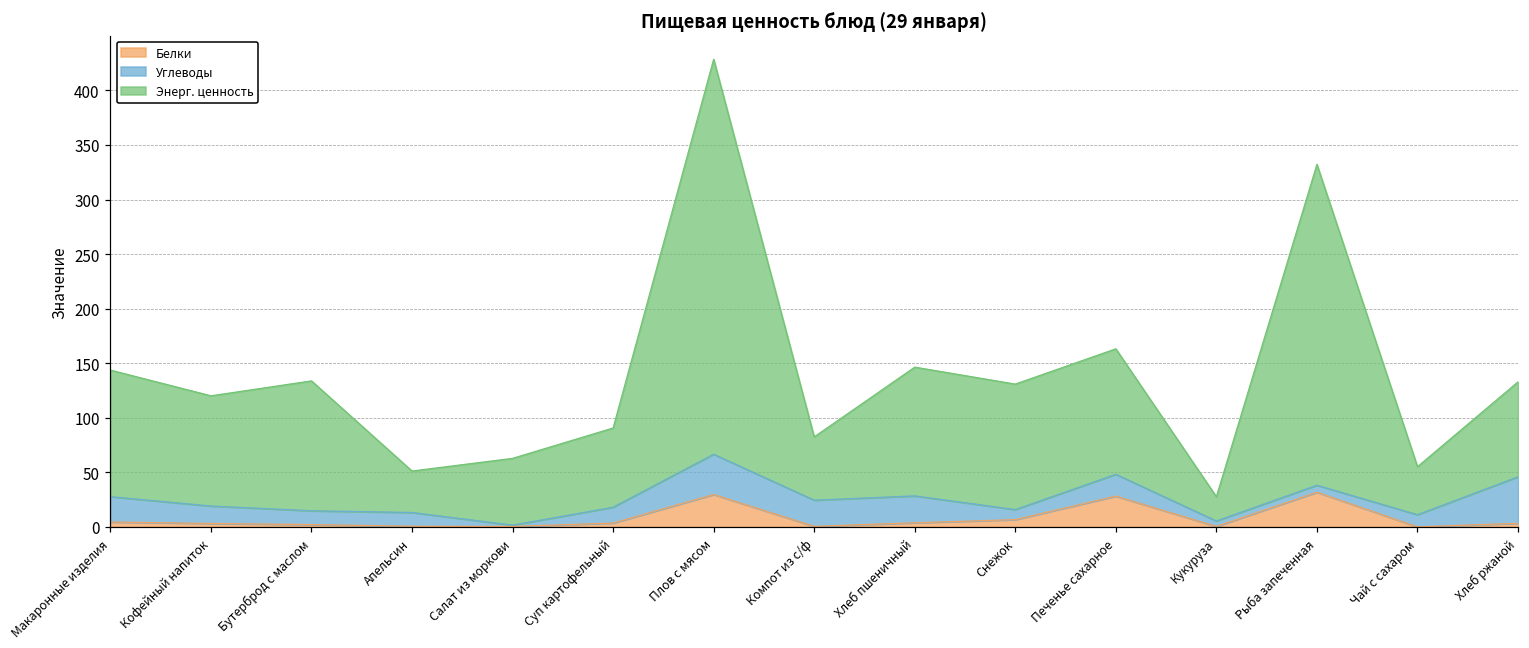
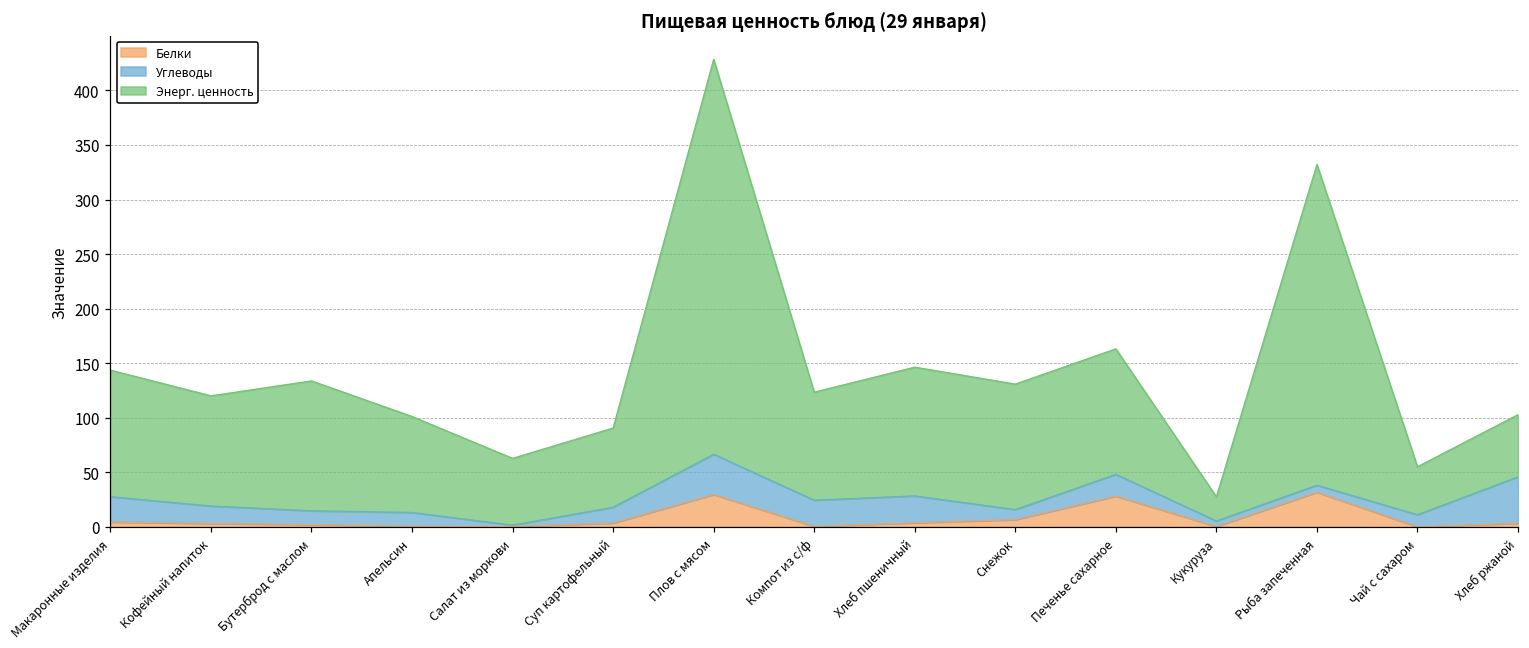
  {
    "Белки": {
      "Макаронные изделия": 0,
      "Кофейный напиток": 0,
      "Бутерброд с маслом": 0,
      "Апельсин": 0,
      "Суп картофельный": 0,
      "Плов с мясом": 30,
      "Компот из с/ф": 0,
      "Хлеб пшеничный": 0,
      "Снежок": 10,
      "Печенье сахарное": 30,
      "Кукуруза": 0,
      "Рыба запеченная": 30,
      "Чай с сахаром": 0,
      "Хлеб ржаной": 0
    },
    "Углеводы": {
      "Макаронные изделия": 20,
      "Кофейный напиток": 20,
      "Бутерброд с маслом": 10,
      "Апельсин": 10,
      "Суп картофельный": 10,
      "Плов с мясом": 40,
      "Компот из с/ф": 20,
      "Хлеб пшеничный": 20,
      "Снежок": 10,
      "Печенье сахарное": 20,
      "Кукуруза": 0,
      "Рыба запеченная": 10,
      "Чай с сахаром": 10,
      "Хлеб ржаной": 40
    },
    "Энерг. ценность": {
      "Макаронные изделия": 120,
      "Кофейный напиток": 100,
      "Бутерброд с маслом": 120,
-     "Апельсин": 40,
+     "Апельсин": 90,
      "Салат из моркови": 60,
      "Суп картофельный": 70,
      "Плов с мясом": 360,
-     "Компот из с/ф": 60,
+     "Компот из с/ф": 100,
      "Хлеб пшеничный": 120,
      "Снежок": 120,
      "Печенье сахарное": 110,
      "Кукуруза": 20,
      "Рыба запеченная": 290,
      "Чай с сахаром": 40,
-     "Хлеб ржаной": 90
+     "Хлеб ржаной": 60
    }
  }
